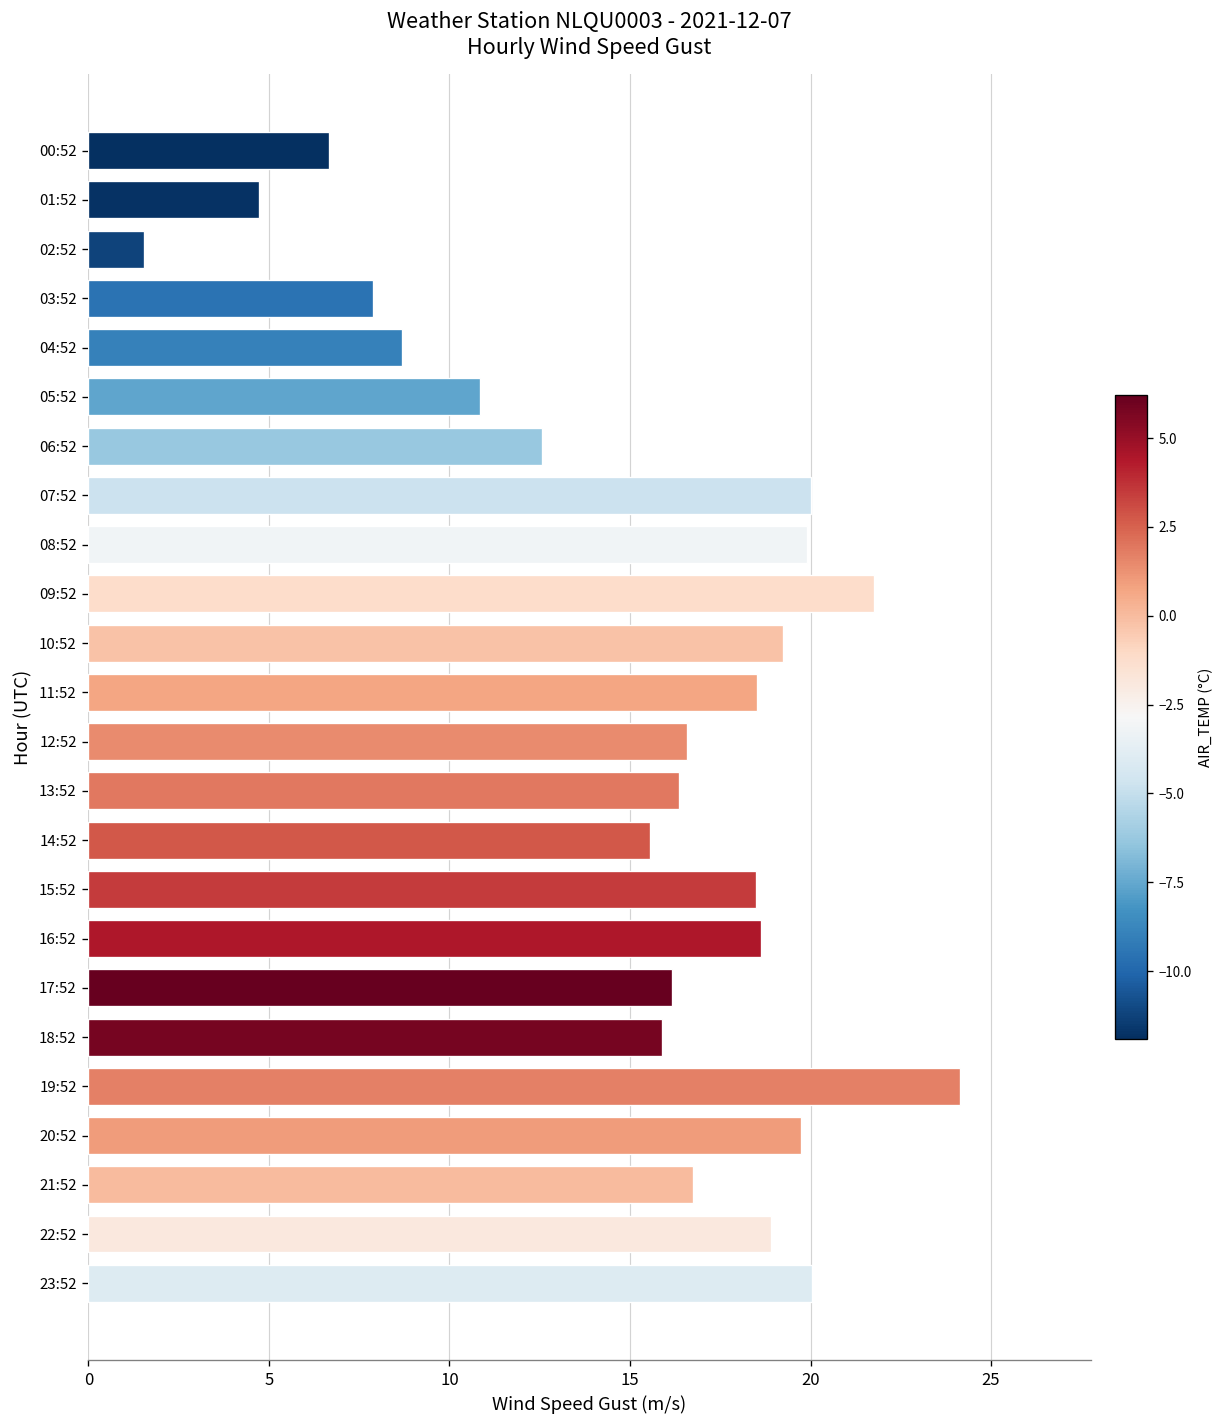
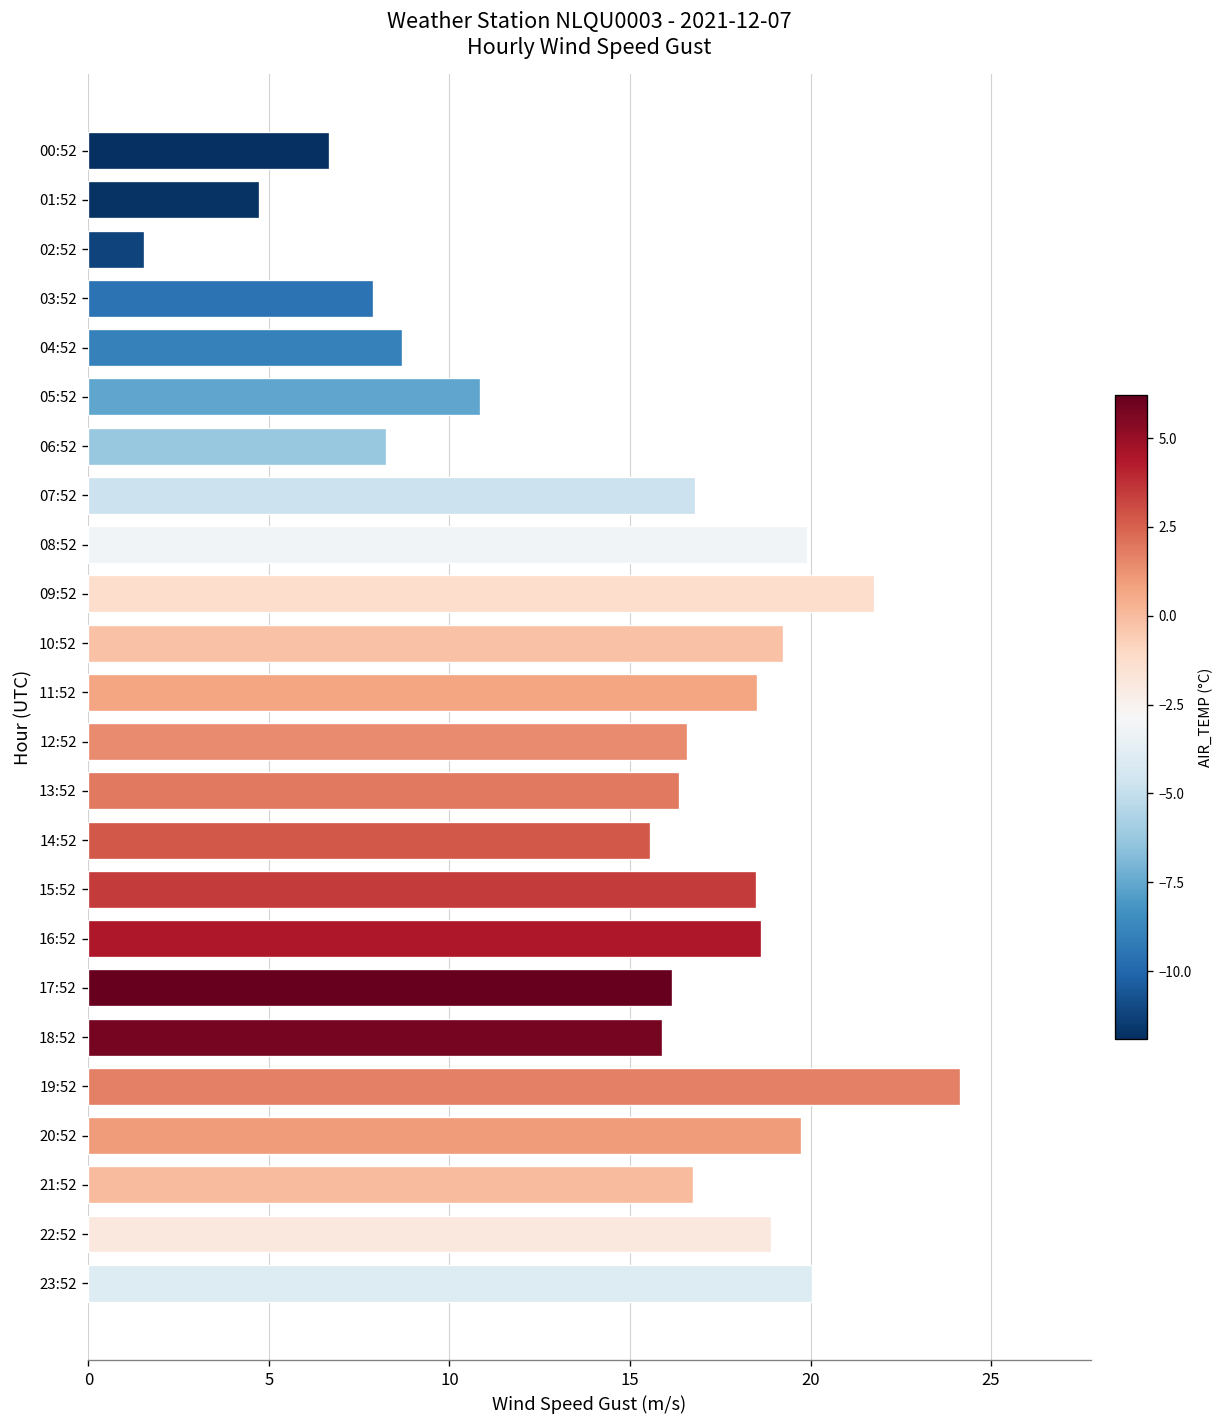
  {
    "00:52": 6.7,
    "01:52": 4.7,
    "02:52": 1.5,
    "03:52": 7.9,
    "04:52": 8.7,
    "05:52": 10.8,
-   "06:52": 12.6,
-   "07:52": 20.0,
+   "06:52": 8.2,
+   "07:52": 16.8,
    "08:52": 19.9,
    "09:52": 21.8,
    "10:52": 19.3,
    "11:52": 18.5,
    "12:52": 16.6,
    "13:52": 16.4,
    "14:52": 15.6,
    "15:52": 18.5,
    "16:52": 18.6,
    "17:52": 16.2,
    "18:52": 15.9,
    "19:52": 24.1,
    "20:52": 19.7,
    "21:52": 16.8,
    "22:52": 18.9,
    "23:52": 20.0
  }
